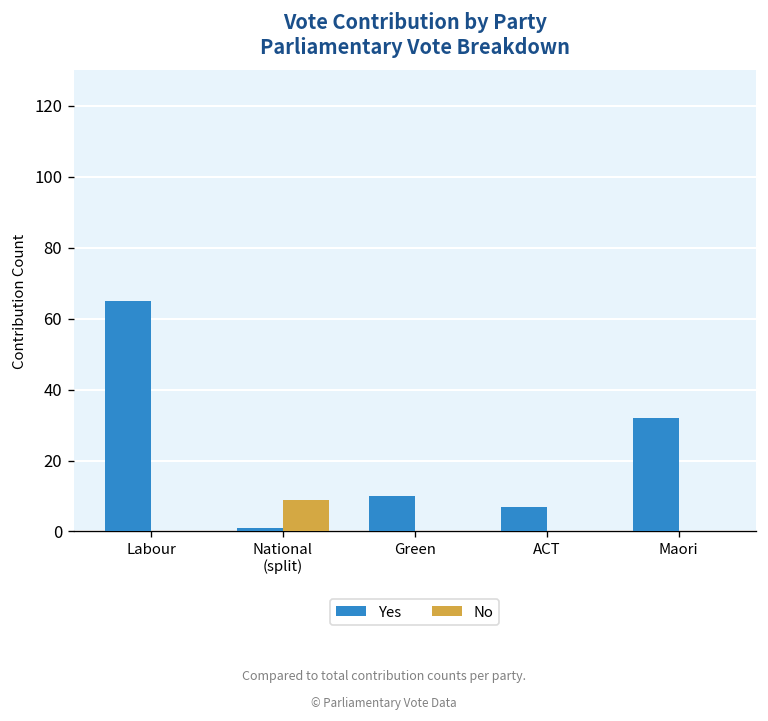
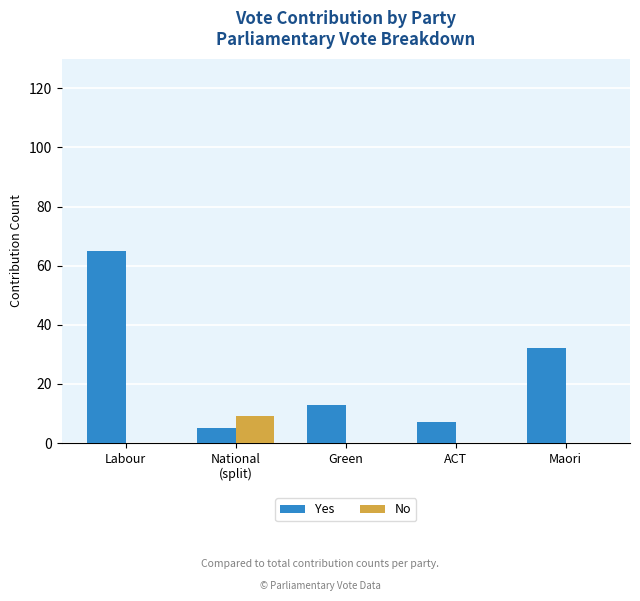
  {
    "Yes": {
      "Labour": 65,
-     "National (split)": 1,
-     "Green": 10,
+     "National (split)": 5,
+     "Green": 13,
      "ACT": 7,
      "Maori": 32
    },
    "No": {
      "Labour": 0,
      "National (split)": 9,
      "Green": 0,
      "ACT": 0,
      "Maori": 0
    }
  }
